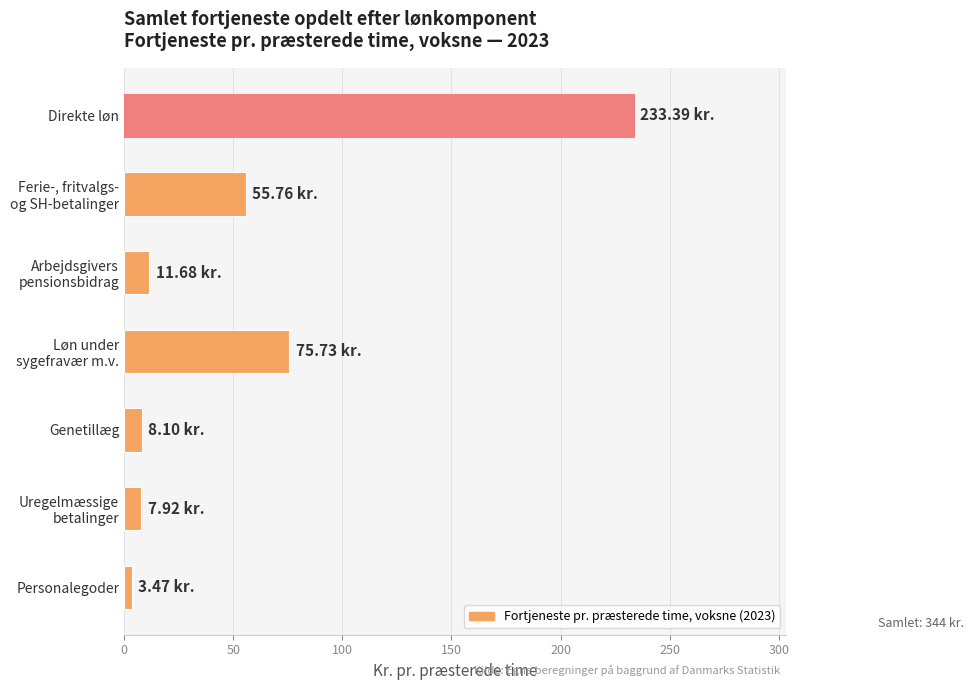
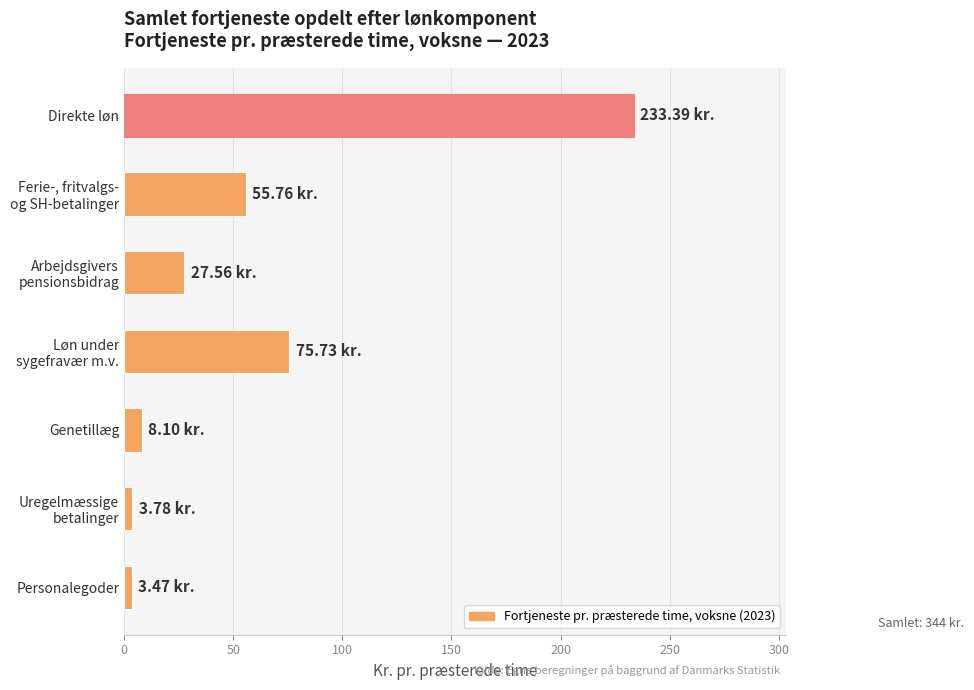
  {
    "Direkte løn": 233.39,
    "Ferie-, fritvalgs- og SH-betalinger": 55.76,
-   "Arbejdsgivers pensionsbidrag": 11.68,
+   "Arbejdsgivers pensionsbidrag": 27.56,
    "Løn under sygefravær m.v.": 75.73,
    "Genetillæg": 8.10,
-   "Uregelmæssige betalinger": 7.92,
+   "Uregelmæssige betalinger": 3.78,
    "Personalegoder": 3.47
  }
